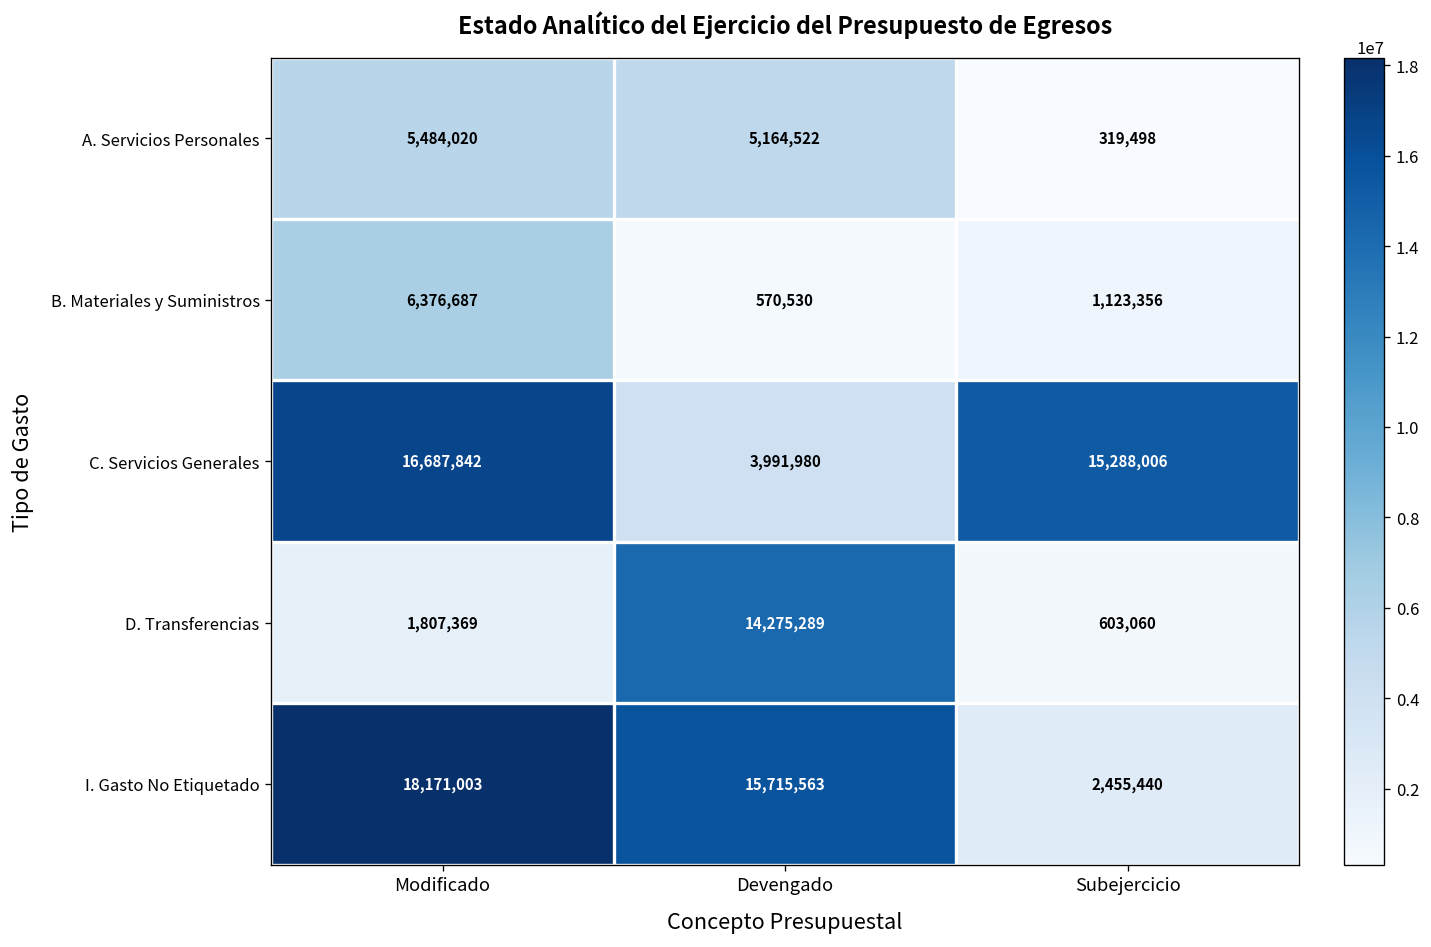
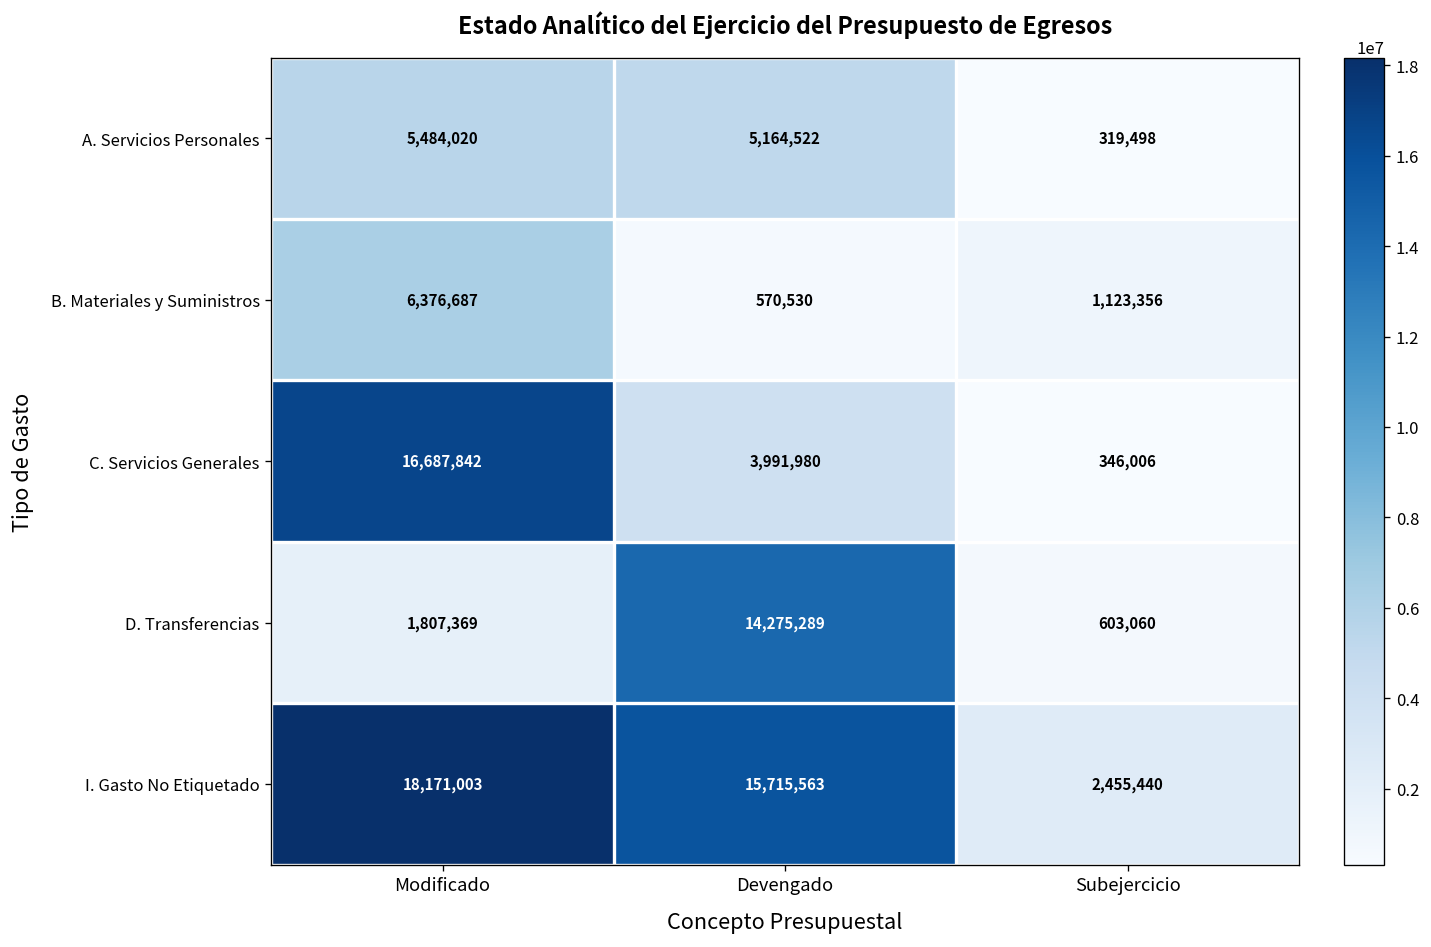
  {
    "A. Servicios Personales": {
      "Modificado": "5,484,020",
      "Devengado": "5,164,522",
      "Subejercicio": "319,498"
    },
    "B. Materiales y Suministros": {
      "Modificado": "6,376,687",
      "Devengado": "570,530",
      "Subejercicio": "1,123,356"
    },
    "C. Servicios Generales": {
      "Modificado": "16,687,842",
      "Devengado": "3,991,980",
-     "Subejercicio": "15,288,006"
+     "Subejercicio": "346,006"
    },
    "D. Transferencias": {
      "Modificado": "1,807,369",
      "Devengado": "14,275,289",
      "Subejercicio": "603,060"
    },
    "I. Gasto No Etiquetado": {
      "Modificado": "18,171,003",
      "Devengado": "15,715,563",
      "Subejercicio": "2,455,440"
    }
  }
